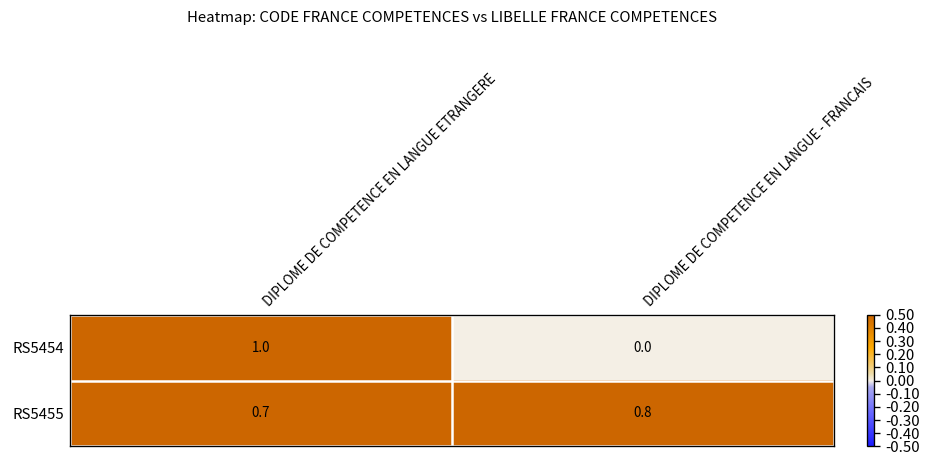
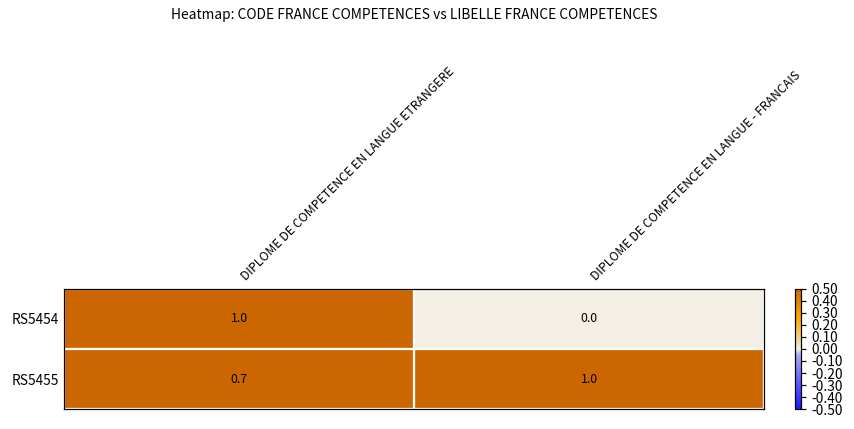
  {
    "RS5454": {
      "DIPLOME DE COMPETENCE EN LANGUE ETRANGERE": 1.0,
      "DIPLOME DE COMPETENCE EN LANGUE - FRANCAIS": 0.0
    },
    "RS5455": {
      "DIPLOME DE COMPETENCE EN LANGUE ETRANGERE": 0.7,
-     "DIPLOME DE COMPETENCE EN LANGUE - FRANCAIS": 0.8
+     "DIPLOME DE COMPETENCE EN LANGUE - FRANCAIS": 1.0
    }
  }
